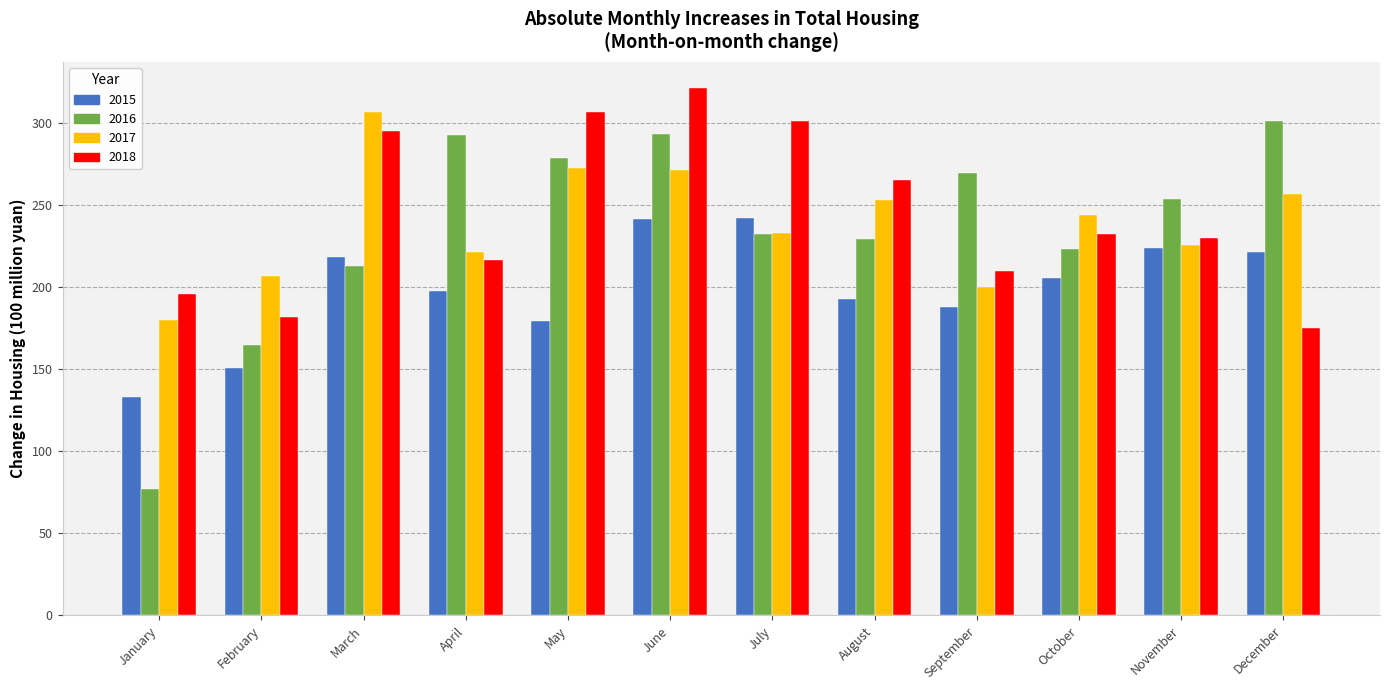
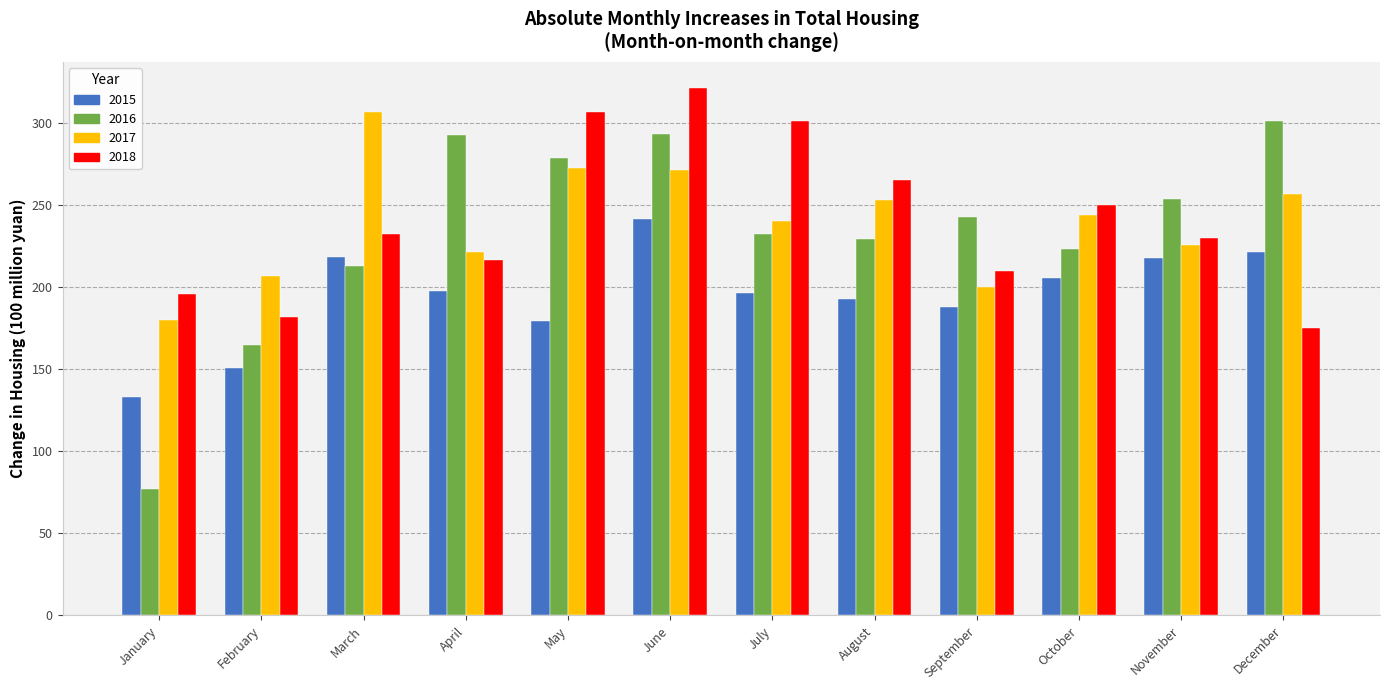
  {
    "2015": {
      "January": 133,
      "February": 151,
      "March": 219,
      "April": 198,
      "May": 180,
      "June": 242,
-     "July": 242,
+     "July": 196,
      "August": 193,
      "September": 188,
      "October": 206,
-     "November": 224,
+     "November": 218,
      "December": 222
    },
    "2016": {
      "January": 77,
      "February": 165,
      "March": 213,
      "April": 293,
      "May": 279,
      "June": 294,
      "July": 233,
      "August": 229,
-     "September": 270,
+     "September": 243,
      "October": 223,
      "November": 254,
      "December": 301
    },
    "2017": {
      "January": 180,
      "February": 207,
      "March": 307,
      "April": 222,
      "May": 273,
      "June": 272,
-     "July": 233,
+     "July": 241,
      "August": 253,
      "September": 200,
      "October": 244,
      "November": 226,
      "December": 257
    },
    "2018": {
      "January": 196,
      "February": 182,
-     "March": 295,
+     "March": 232,
      "April": 217,
      "May": 307,
      "June": 321,
      "July": 302,
      "August": 265,
      "September": 210,
-     "October": 233,
+     "October": 250,
      "November": 230,
      "December": 175
    }
  }
